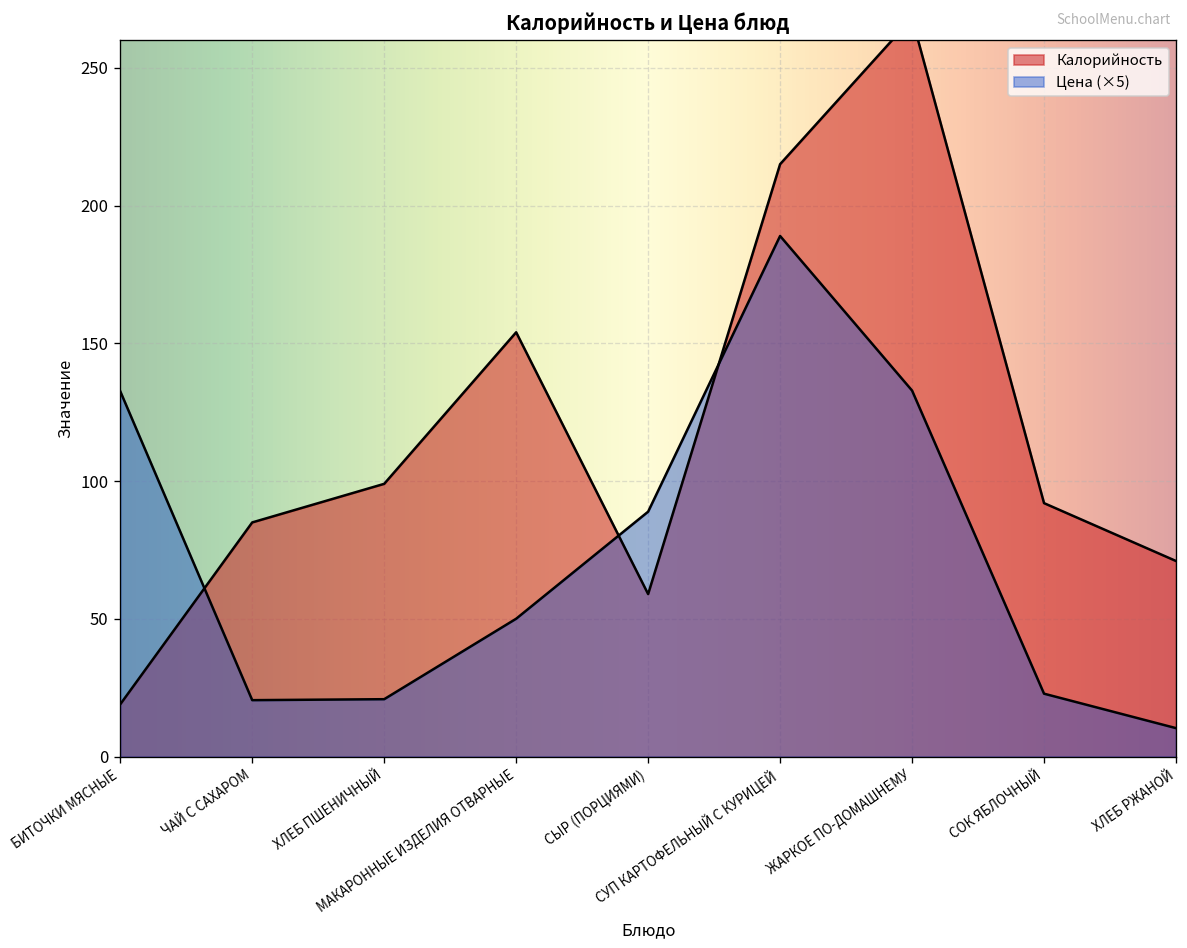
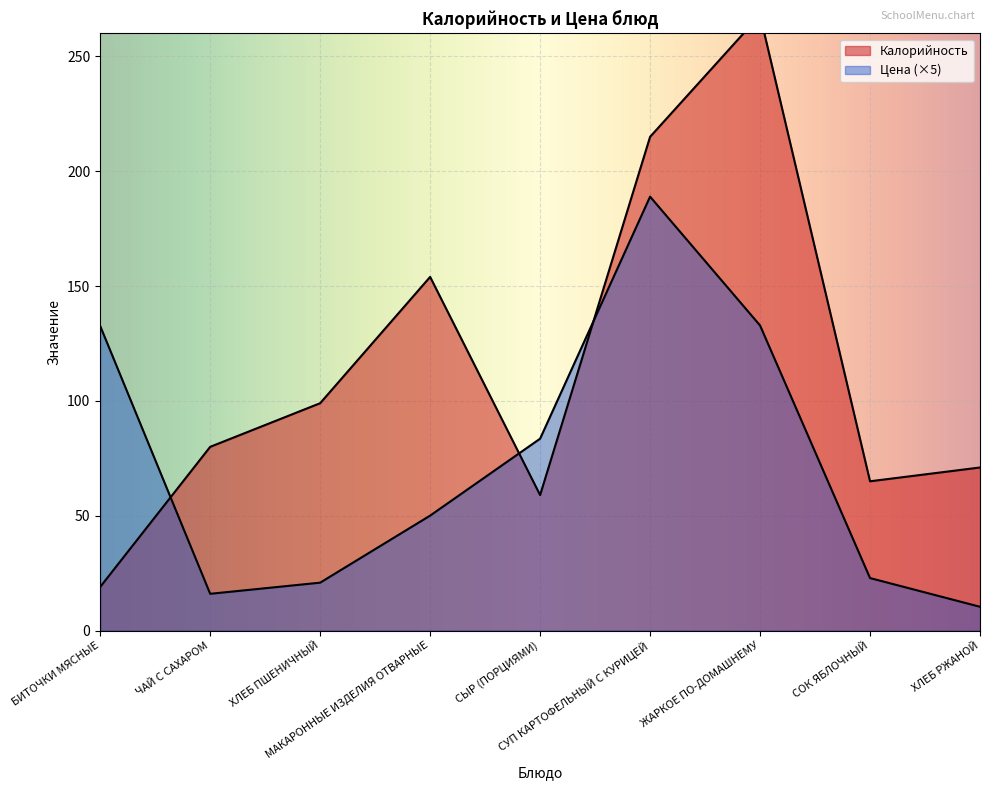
  {
    "Калорийность": {
      "БИТОЧКИ МЯСНЫЕ": 19,
-     "ЧАЙ С САХАРОМ": 85,
+     "ЧАЙ С САХАРОМ": 80,
      "ХЛЕБ ПШЕНИЧНЫЙ": 99,
      "МАКАРОННЫЕ ИЗДЕЛИЯ ОТВАРНЫЕ": 154,
      "СЫР (ПОРЦИЯМИ)": 59,
      "СУП КАРТОФЕЛЬНЫЙ С КУРИЦЕЙ": 215,
-     "СОК ЯБЛОЧНЫЙ": 92,
+     "СОК ЯБЛОЧНЫЙ": 65,
      "ХЛЕБ РЖАНОЙ": 71
    },
    "Цена (×5)": {
      "БИТОЧКИ МЯСНЫЕ": 133,
-     "ЧАЙ С САХАРОМ": 21,
+     "ЧАЙ С САХАРОМ": 16,
      "ХЛЕБ ПШЕНИЧНЫЙ": 21,
      "МАКАРОННЫЕ ИЗДЕЛИЯ ОТВАРНЫЕ": 50,
-     "СЫР (ПОРЦИЯМИ)": 89,
+     "СЫР (ПОРЦИЯМИ)": 84,
      "СУП КАРТОФЕЛЬНЫЙ С КУРИЦЕЙ": 189,
      "ЖАРКОЕ ПО-ДОМАШНЕМУ": 133,
      "СОК ЯБЛОЧНЫЙ": 23,
      "ХЛЕБ РЖАНОЙ": 10
    }
  }
